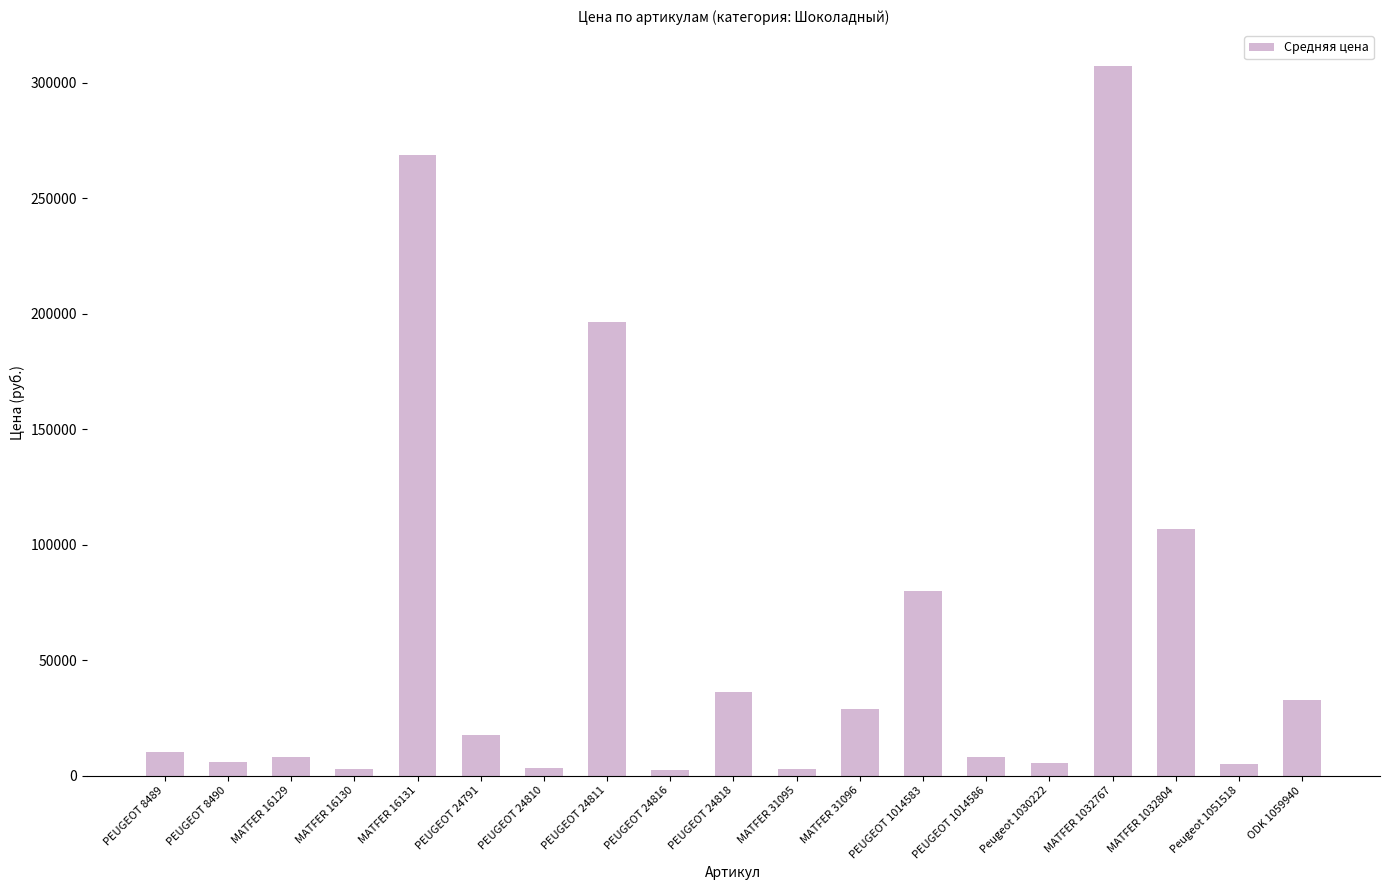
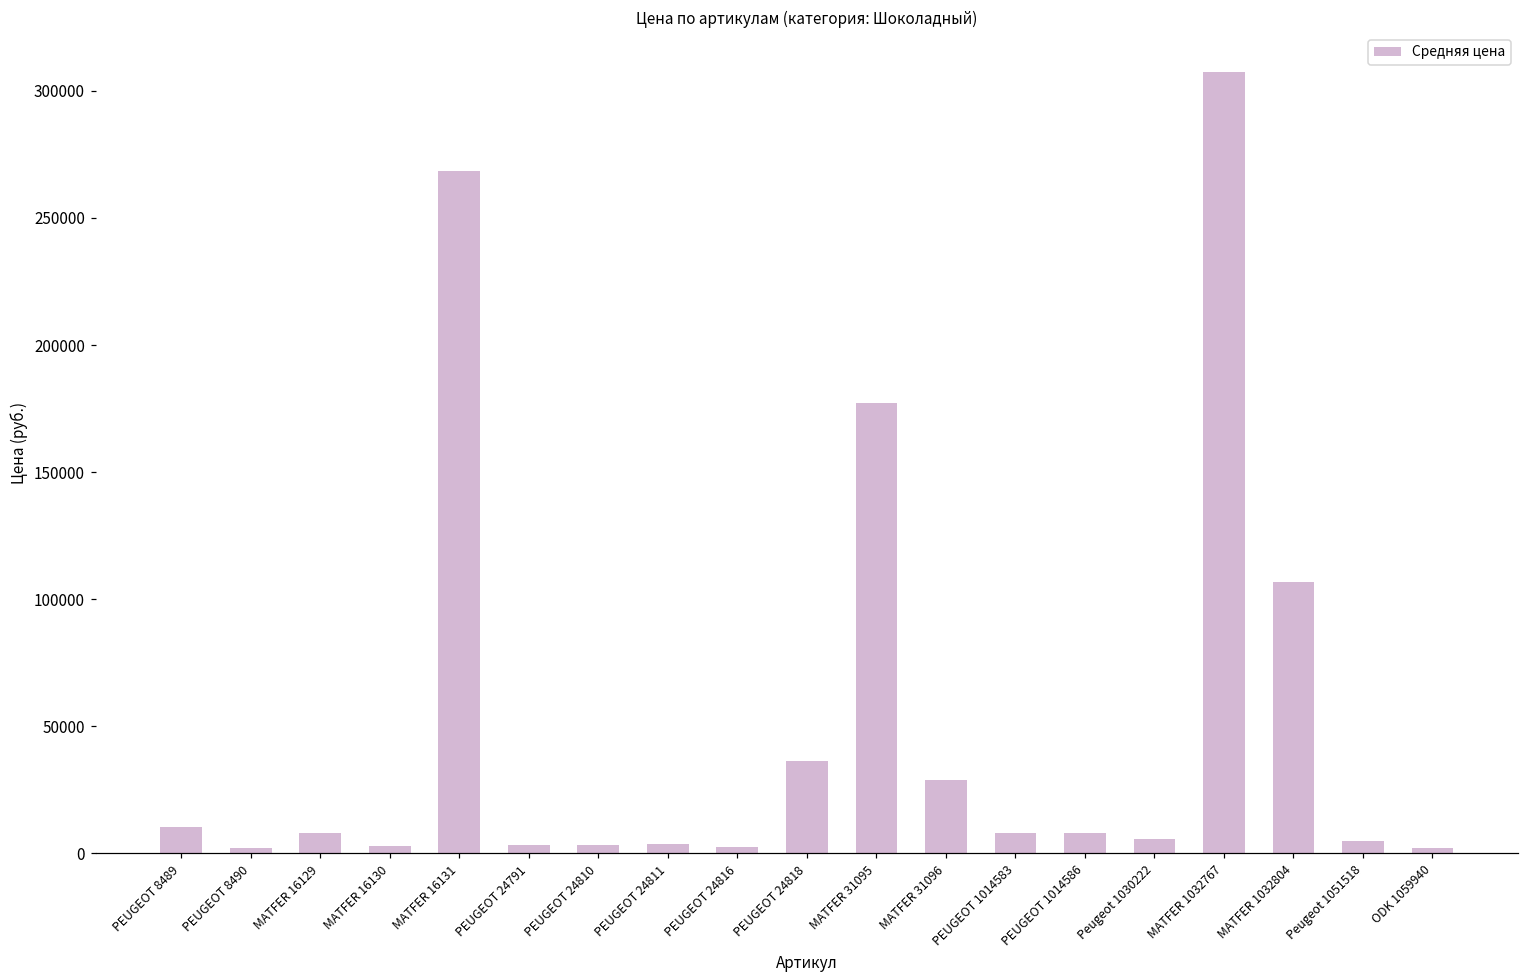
  {
    "PEUGEOT 8489": 10000,
-   "PEUGEOT 8490": 6000,
+   "PEUGEOT 8490": 2000,
    "MATFER 16129": 8000,
    "MATFER 16130": 3000,
    "MATFER 16131": 269000,
-   "PEUGEOT 24791": 18000,
+   "PEUGEOT 24791": 3000,
    "PEUGEOT 24810": 3000,
-   "PEUGEOT 24811": 196000,
+   "PEUGEOT 24811": 4000,
    "PEUGEOT 24816": 2000,
    "PEUGEOT 24818": 36000,
-   "MATFER 31095": 3000,
+   "MATFER 31095": 177000,
    "MATFER 31096": 29000,
-   "PEUGEOT 1014583": 80000,
+   "PEUGEOT 1014583": 8000,
    "PEUGEOT 1014586": 8000,
    "Peugeot 1030222": 5000,
    "MATFER 1032767": 307000,
    "MATFER 1032804": 107000,
    "Peugeot 1051518": 5000,
-   "ODK 1059940": 33000
+   "ODK 1059940": 2000
  }
